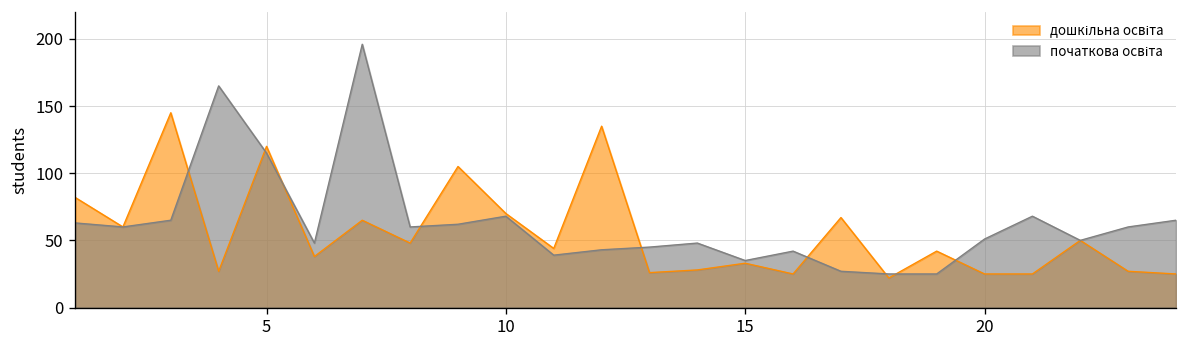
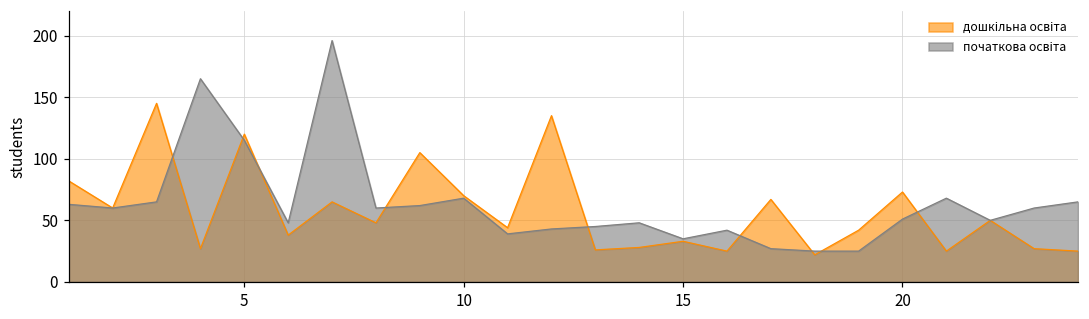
  {
    "дошкільна освіта": {
      "5": 120,
-     "20": 25
+     "20": 73
    },
    "початкова освіта": {
      "5": 115,
      "20": 51
    }
  }
